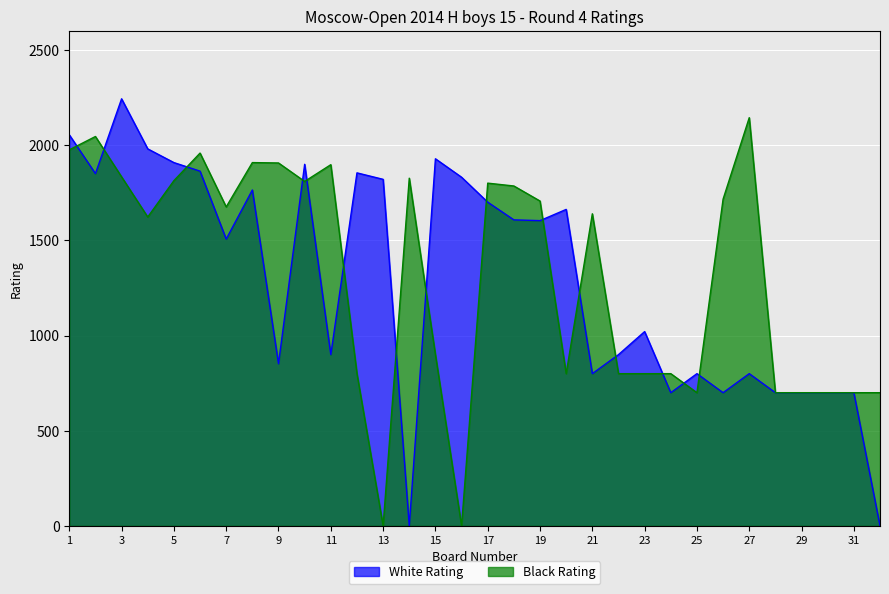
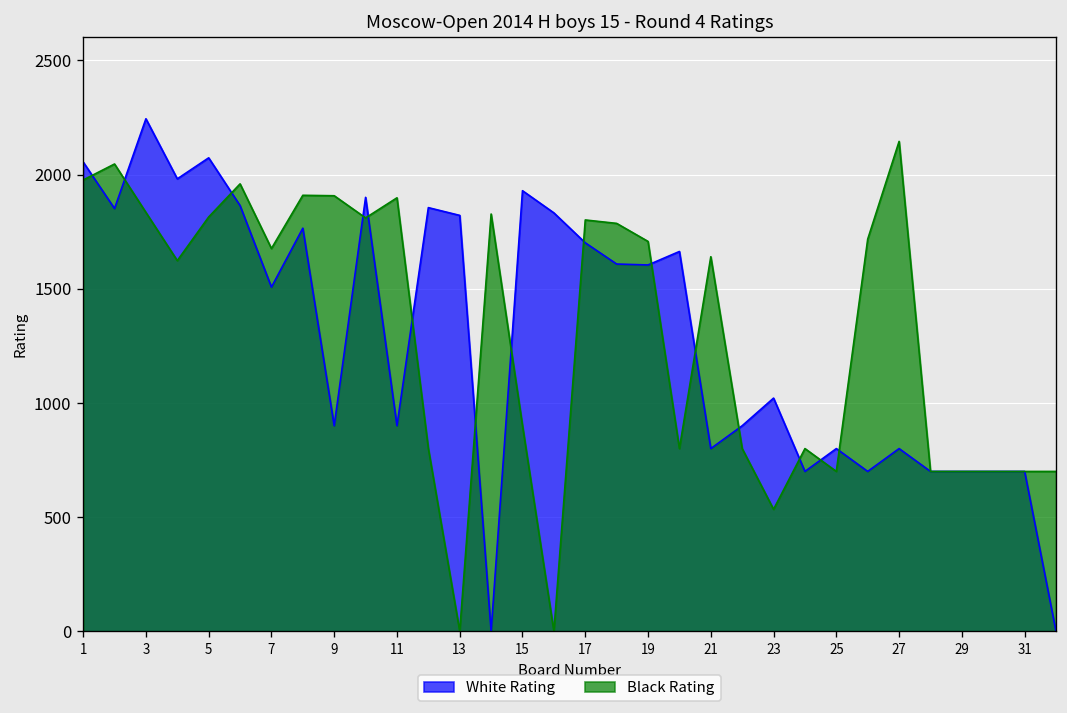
  {
    "White Rating": {
      "1": 2060,
      "3": 2240,
-     "5": 1910,
+     "5": 2070,
      "7": 1510,
-     "9": 850,
+     "9": 900,
      "11": 900,
      "13": 1820,
      "15": 1930,
      "17": 1700,
      "19": 1600,
      "21": 800,
      "23": 1020,
      "25": 800,
      "27": 800
    },
    "Black Rating": {
      "1": 1980,
      "3": 1830,
      "5": 1810,
      "7": 1680,
      "9": 1910,
      "11": 1900,
      "13": 0,
      "15": 900,
      "17": 1800,
      "19": 1710,
      "21": 1640,
-     "23": 800,
+     "23": 530,
      "25": 700,
      "27": 2150
    }
  }
